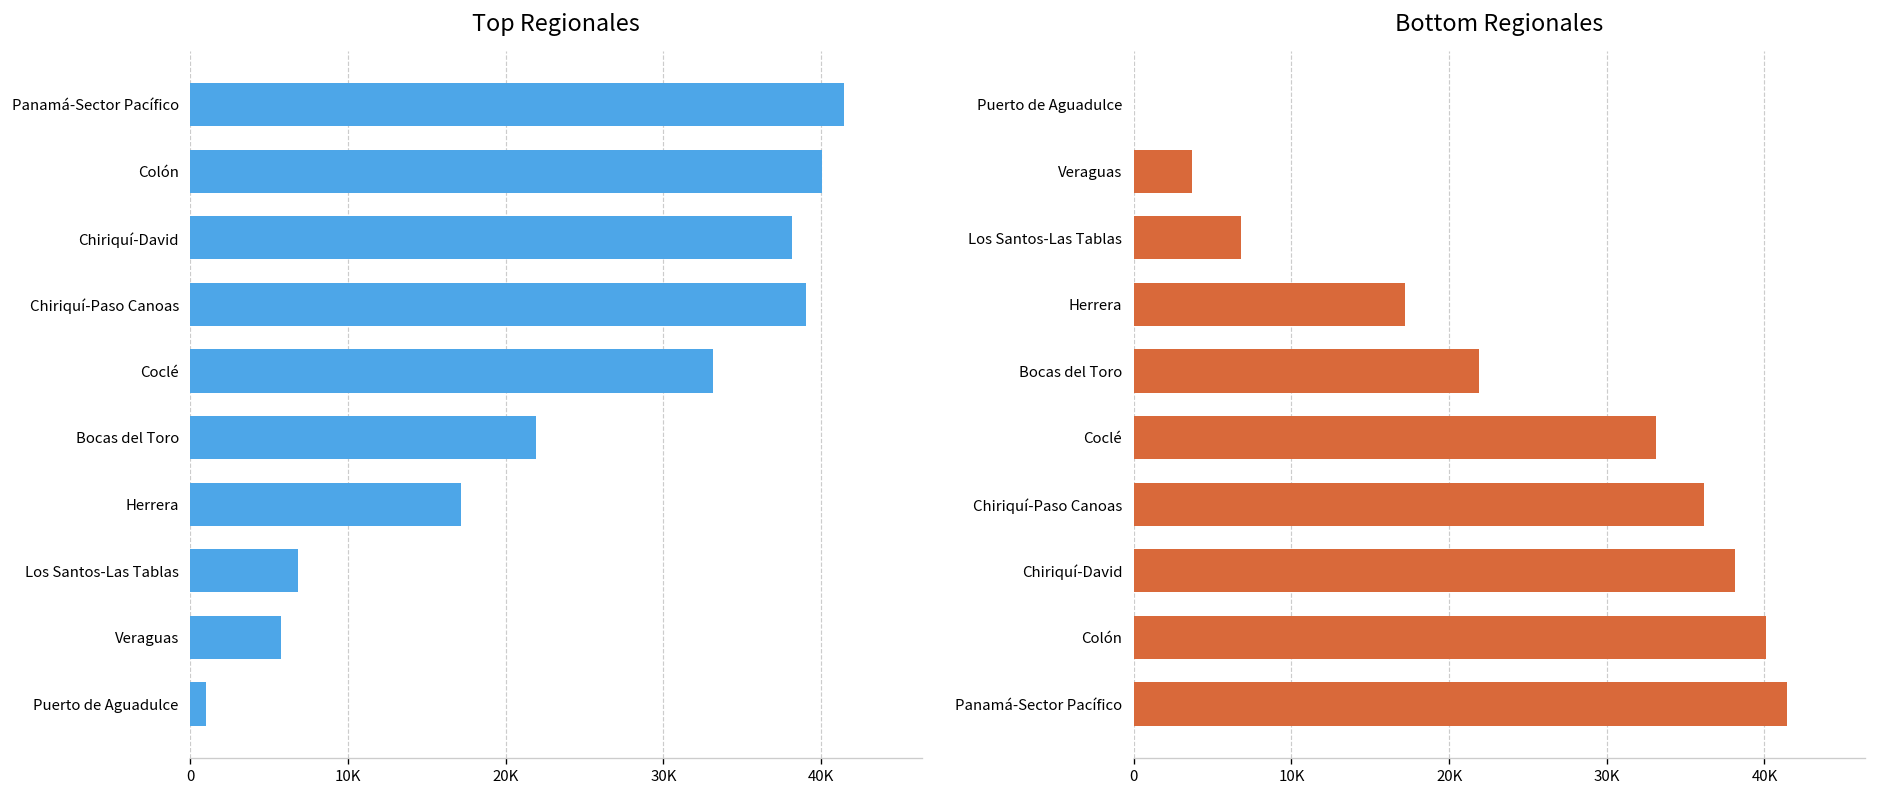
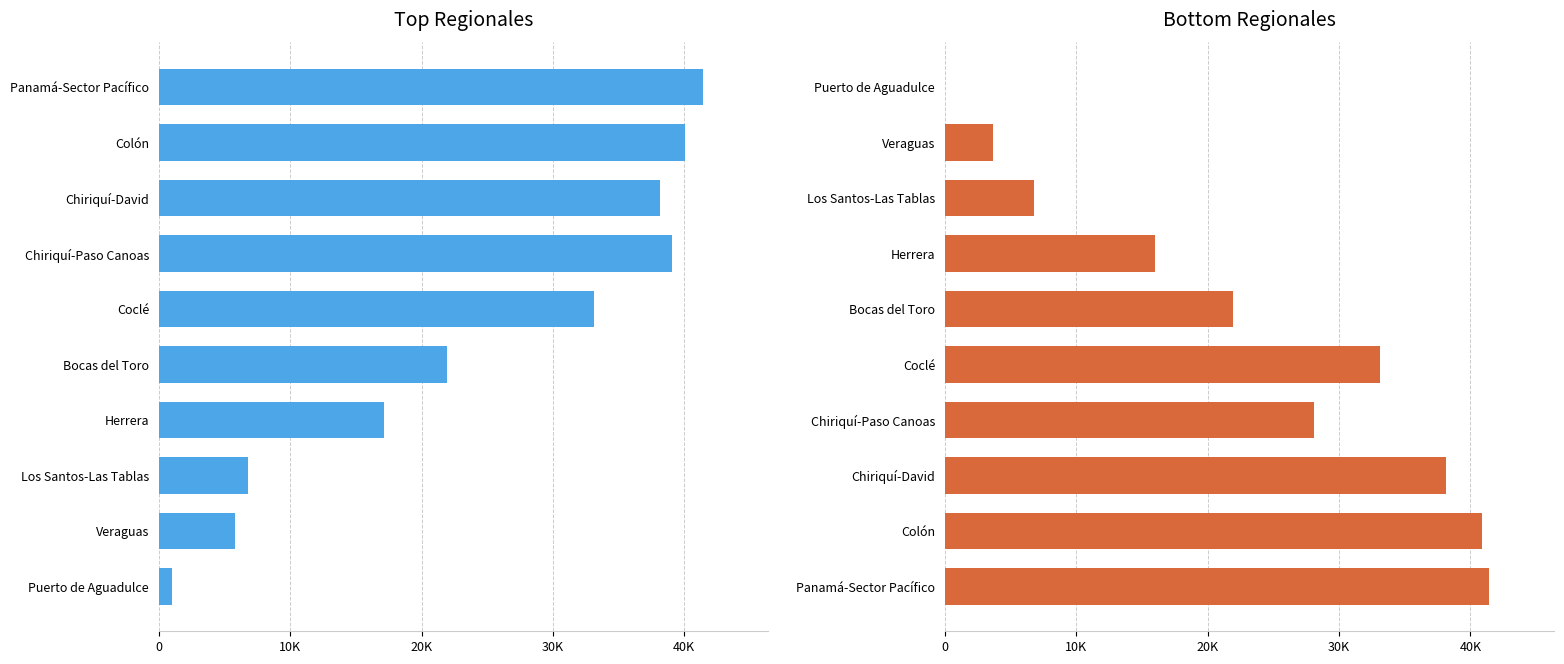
  {
    "Top Regionales": {
      "Panamá-Sector Pacífico": 41400,
      "Colón": 40100,
      "Chiriquí-David": 38100,
      "Chiriquí-Paso Canoas": 39000,
      "Coclé": 33100,
      "Bocas del Toro": 21900,
      "Herrera": 17200,
      "Los Santos-Las Tablas": 6800,
      "Veraguas": 5800,
      "Puerto de Aguadulce": 1000
    },
    "Bottom Regionales": {
      "Veraguas": 3700,
      "Los Santos-Las Tablas": 6800,
-     "Herrera": 17200,
+     "Herrera": 16000,
      "Bocas del Toro": 21900,
      "Coclé": 33100,
-     "Chiriquí-Paso Canoas": 36200,
+     "Chiriquí-Paso Canoas": 28100,
      "Chiriquí-David": 38100,
-     "Colón": 40100,
+     "Colón": 40900,
      "Panamá-Sector Pacífico": 41400
    }
  }
